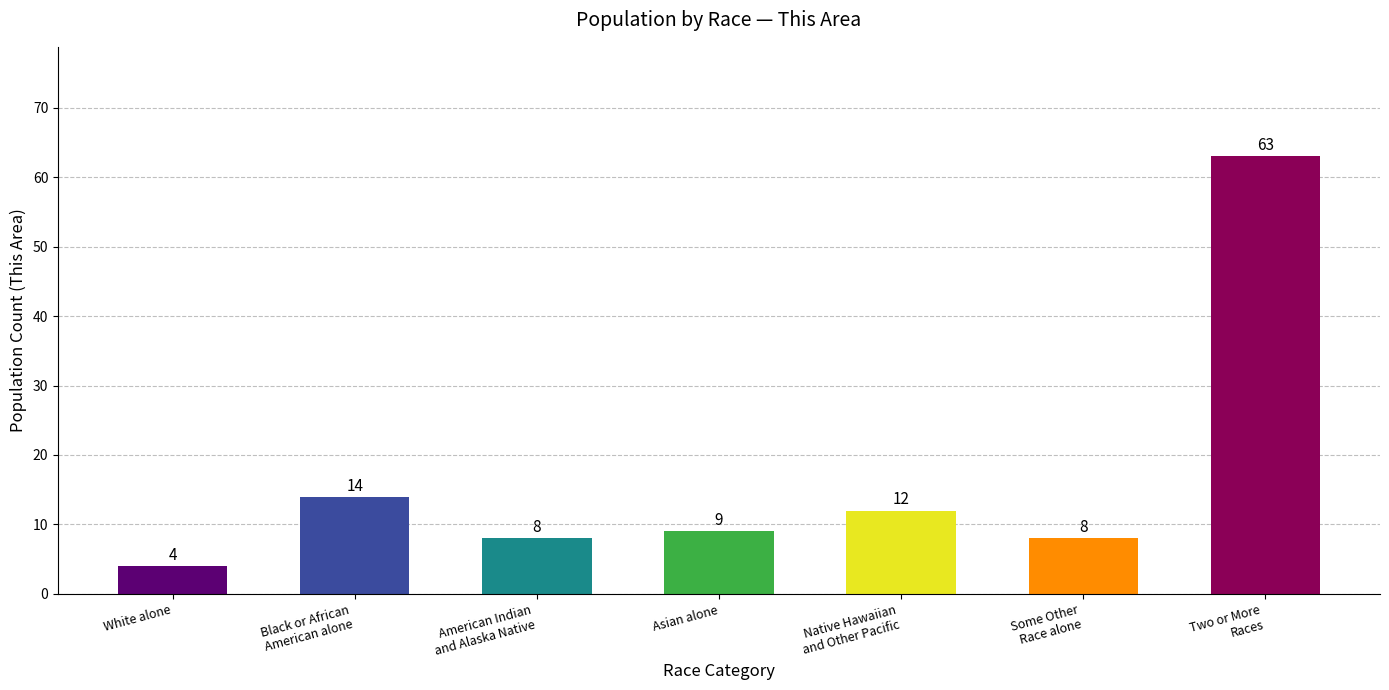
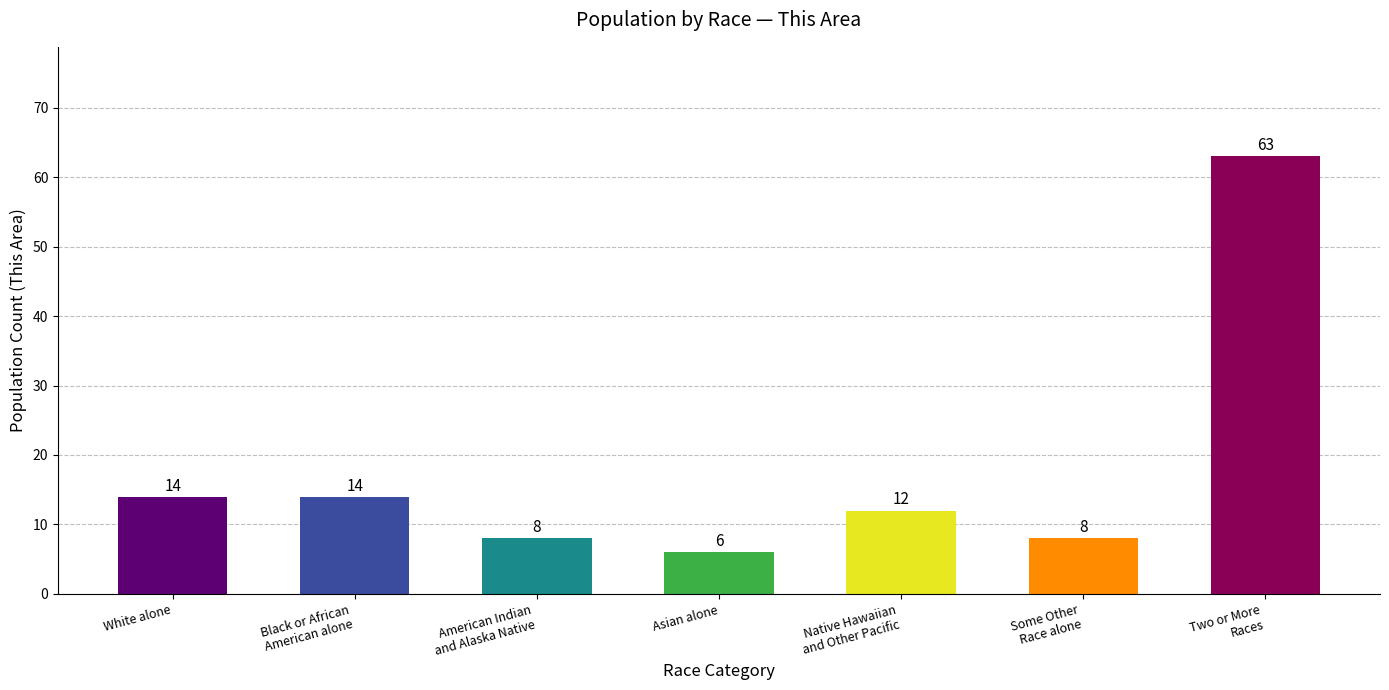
  {
-   "White alone": 4,
+   "White alone": 14,
    "Black or African American alone": 14,
    "American Indian and Alaska Native": 8,
-   "Asian alone": 9,
+   "Asian alone": 6,
    "Native Hawaiian and Other Pacific": 12,
    "Some Other Race alone": 8,
    "Two or More Races": 63
  }
